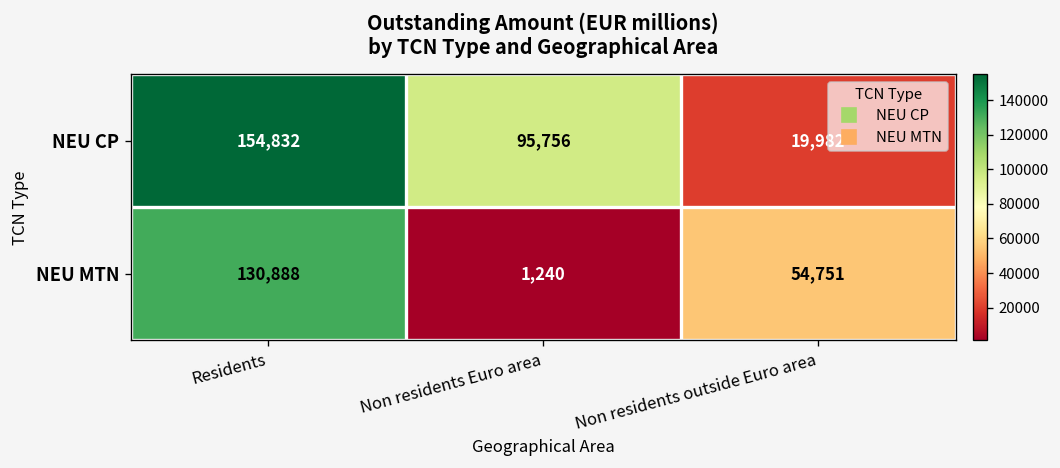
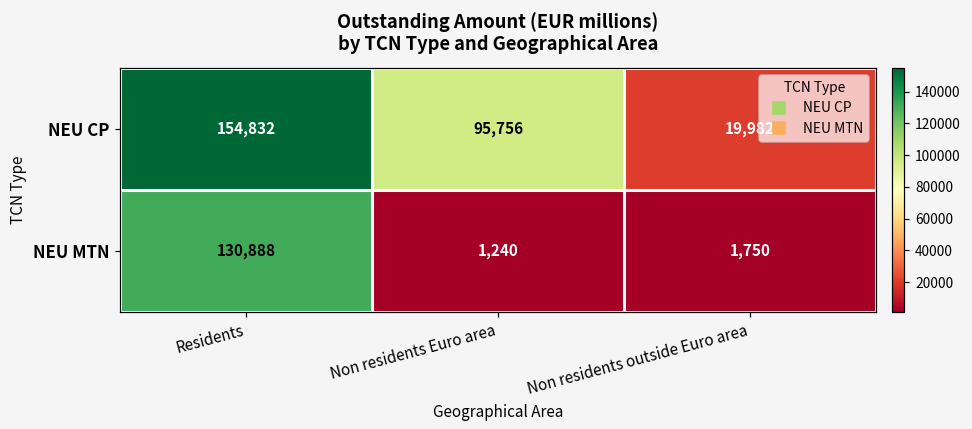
  {
    "NEU CP": {
      "Residents": "154,832",
      "Non residents Euro area": "95,756"
    },
    "NEU MTN": {
      "Residents": "130,888",
      "Non residents Euro area": "1,240",
-     "Non residents outside Euro area": "54,751"
+     "Non residents outside Euro area": "1,750"
    }
  }
